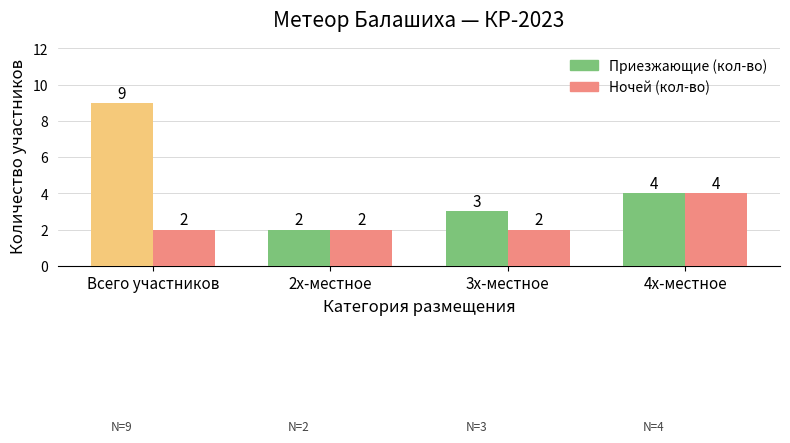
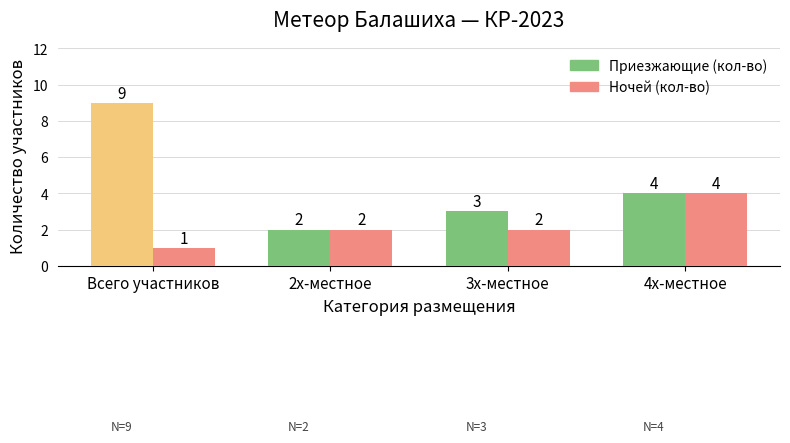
  {
    "Ночей (кол-во)": {
-     "Всего участников": 2,
+     "Всего участников": 1,
      "2х-местное": 2,
      "3х-местное": 2,
      "4х-местное": 4
    }
  }
